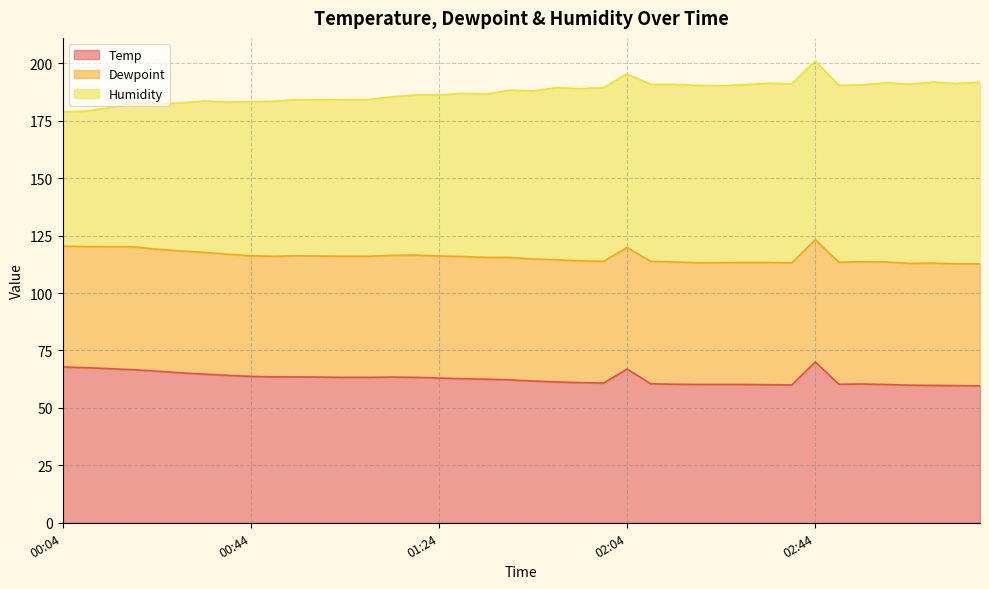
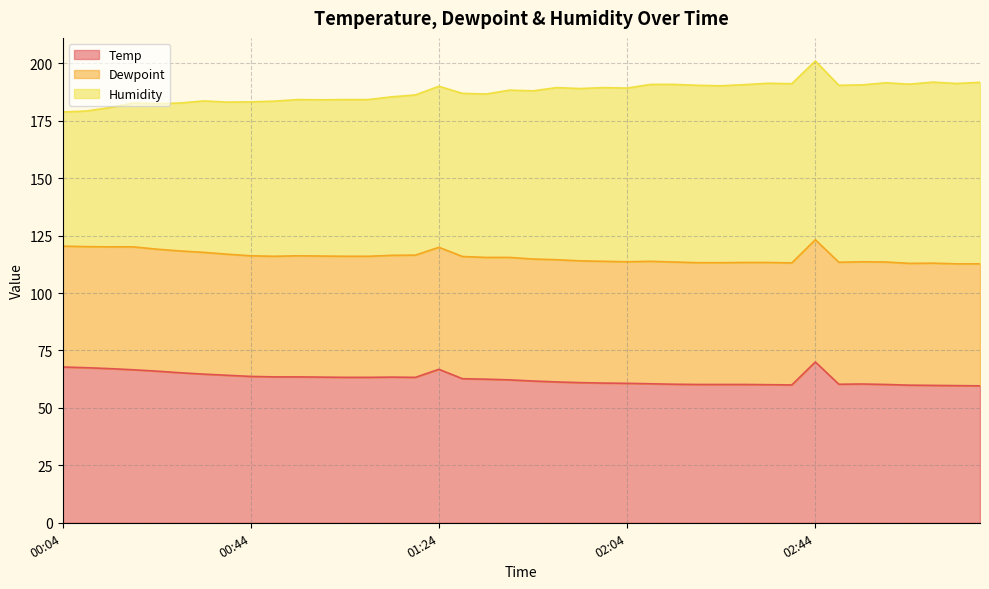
  {
    "Temp": {
      "00:04": 68,
      "00:44": 64,
-     "01:24": 63,
-     "02:04": 67,
+     "01:24": 67,
+     "02:04": 61,
      "02:44": 70
    }
  }
